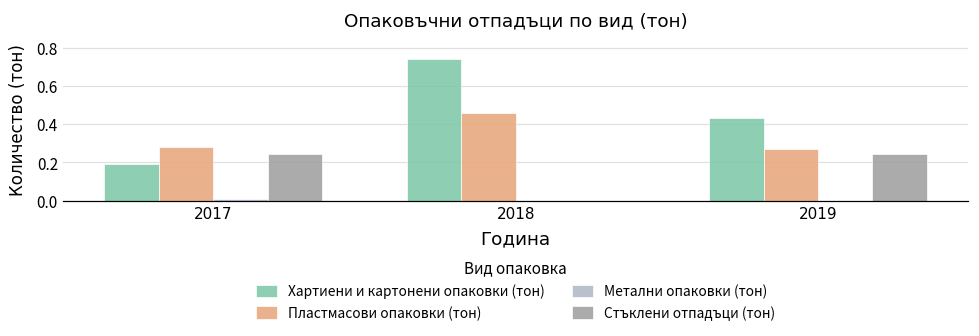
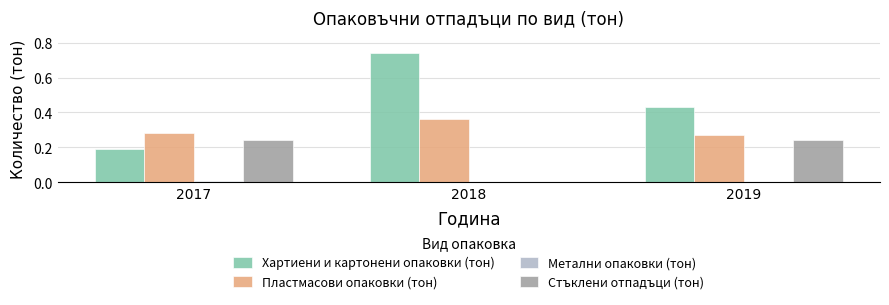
  {
    "Пластмасови опаковки (тон)": {
      "2017": 0.28,
-     "2018": 0.46,
+     "2018": 0.36,
      "2019": 0.27
    }
  }
